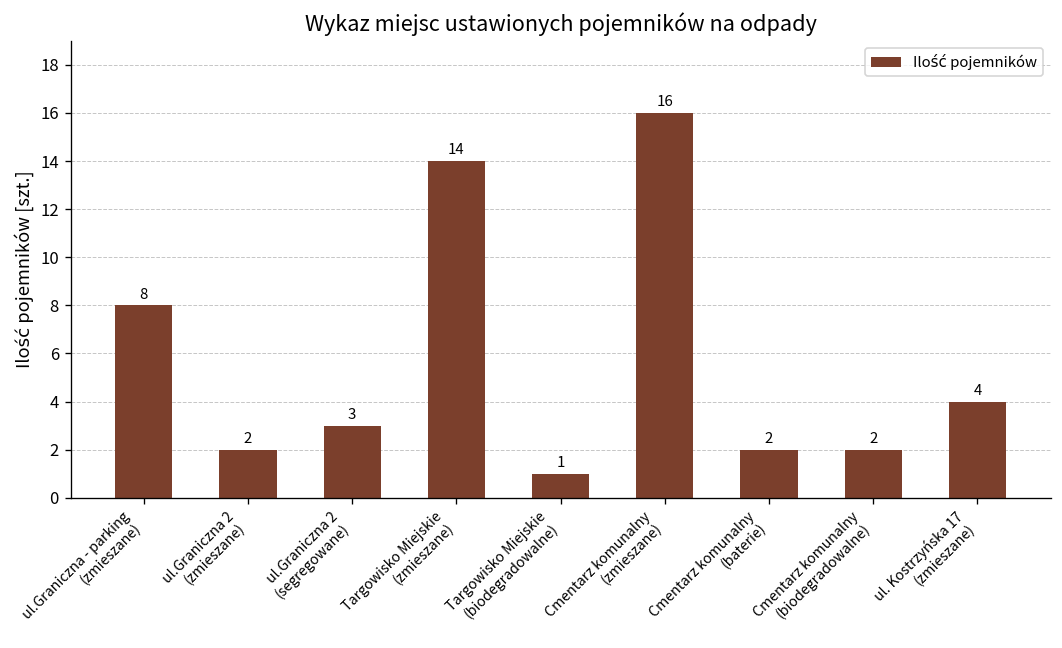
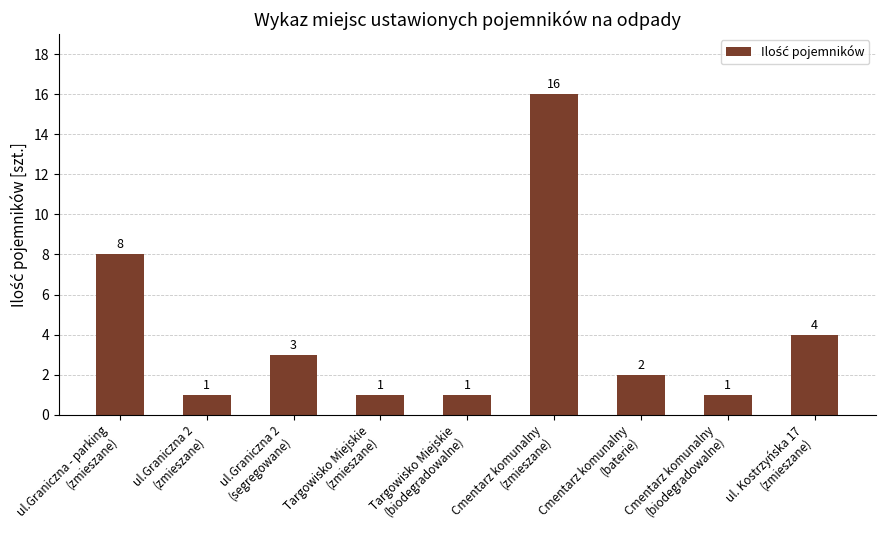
  {
    "ul.Graniczna - parking (zmieszane)": 8,
-   "ul.Graniczna 2 (zmieszane)": 2,
+   "ul.Graniczna 2 (zmieszane)": 1,
    "ul.Graniczna 2 (segregowane)": 3,
-   "Targowisko Miejskie (zmieszane)": 14,
+   "Targowisko Miejskie (zmieszane)": 1,
    "Targowisko Miejskie (biodegradowalne)": 1,
    "Cmentarz komunalny (zmieszane)": 16,
    "Cmentarz komunalny (baterie)": 2,
-   "Cmentarz komunalny (biodegradowalne)": 2,
+   "Cmentarz komunalny (biodegradowalne)": 1,
    "ul. Kostrzyńska 17 (zmieszane)": 4
  }
